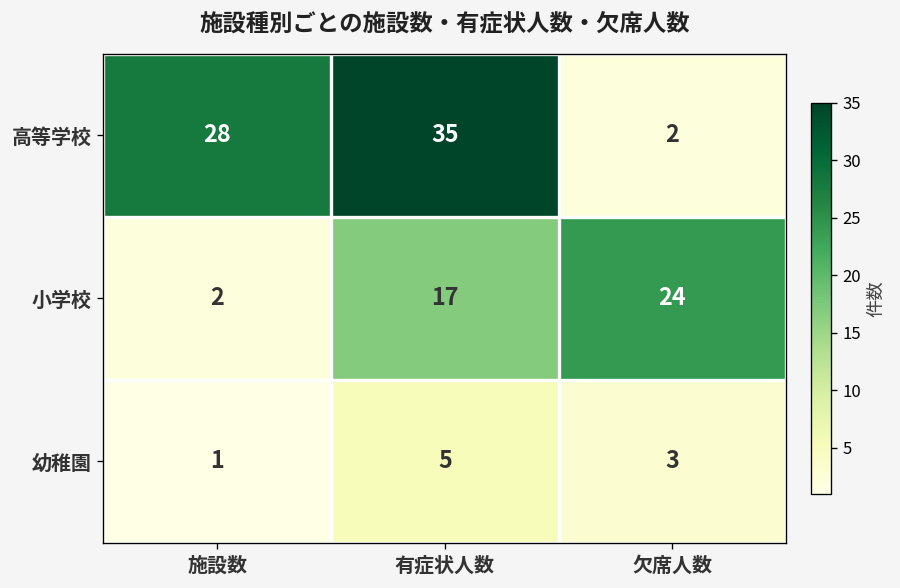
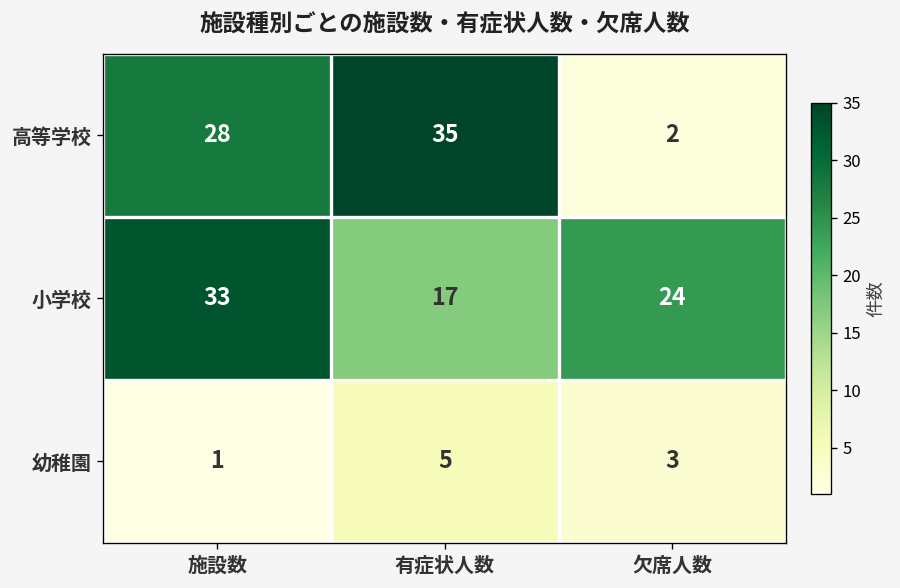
  {
    "高等学校": {
      "施設数": 28,
      "有症状人数": 35,
      "欠席人数": 2
    },
    "小学校": {
-     "施設数": 2,
+     "施設数": 33,
      "有症状人数": 17,
      "欠席人数": 24
    },
    "幼稚園": {
      "施設数": 1,
      "有症状人数": 5,
      "欠席人数": 3
    }
  }
